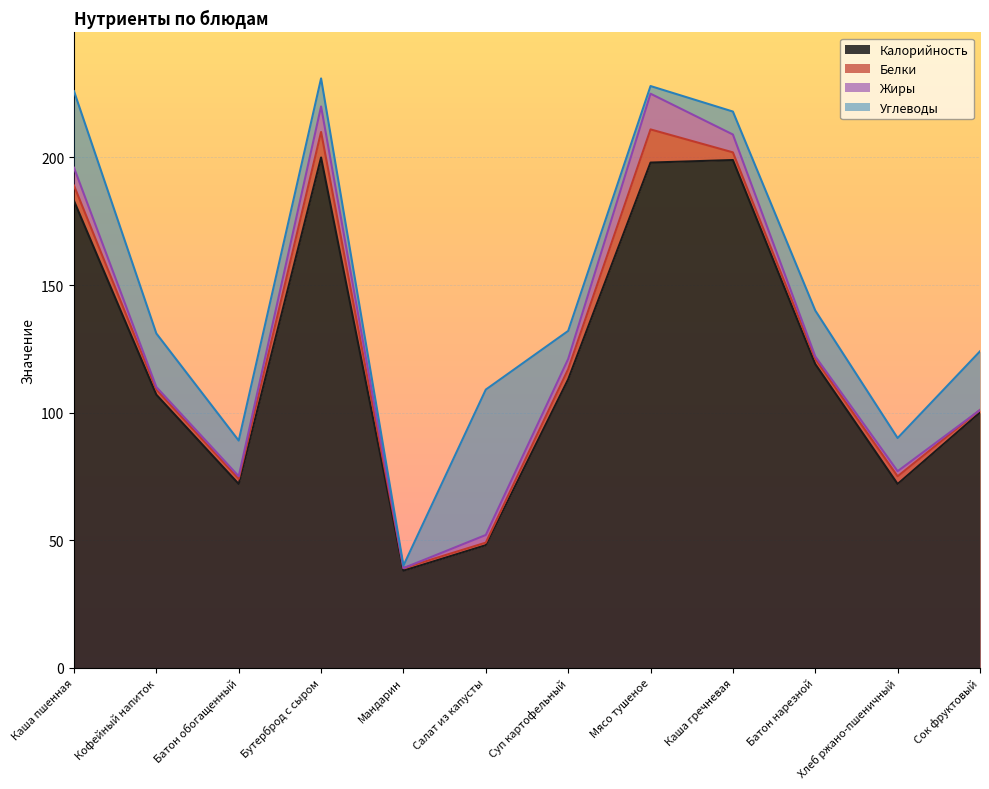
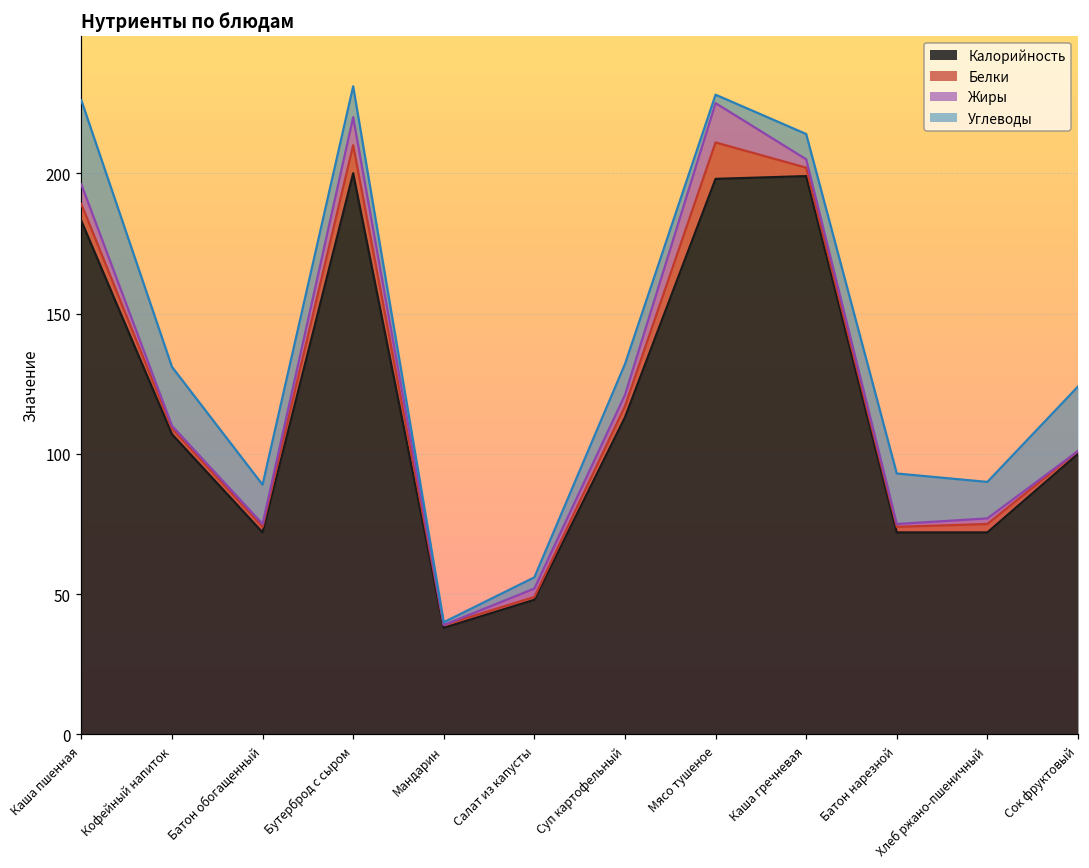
  {
    "Калорийность": {
      "Каша пшенная": 183,
      "Кофейный напиток": 107,
      "Батон обогащенный": 72,
      "Бутерброд с сыром": 200,
      "Мандарин": 38,
      "Салат из капусты": 48,
      "Суп картофельный": 113,
      "Мясо тушеное": 198,
      "Каша гречневая": 199,
-     "Батон нарезной": 119,
+     "Батон нарезной": 72,
      "Хлеб ржано-пшеничный": 72
    },
    "Белки": {
      "Каша пшенная": 6,
      "Кофейный напиток": 2,
      "Батон обогащенный": 2,
      "Бутерброд с сыром": 10,
      "Салат из капусты": 1,
      "Суп картофельный": 4,
      "Мясо тушеное": 13,
      "Каша гречневая": 3,
      "Батон нарезной": 2,
      "Хлеб ржано-пшеничный": 3
    },
    "Жиры": {
      "Каша пшенная": 7,
      "Кофейный напиток": 1,
      "Батон обогащенный": 1,
      "Бутерброд с сыром": 10,
      "Салат из капусты": 3,
      "Суп картофельный": 4,
      "Мясо тушеное": 14,
-     "Каша гречневая": 7,
+     "Каша гречневая": 3,
      "Батон нарезной": 1,
      "Хлеб ржано-пшеничный": 2
    },
    "Углеводы": {
      "Каша пшенная": 30,
      "Кофейный напиток": 21,
      "Батон обогащенный": 14,
      "Бутерброд с сыром": 11,
-     "Салат из капусты": 57,
+     "Салат из капусты": 4,
      "Суп картофельный": 11,
      "Мясо тушеное": 3,
      "Каша гречневая": 9,
      "Батон нарезной": 18,
      "Хлеб ржано-пшеничный": 13,
      "Сок фруктовый": 23
    }
  }
